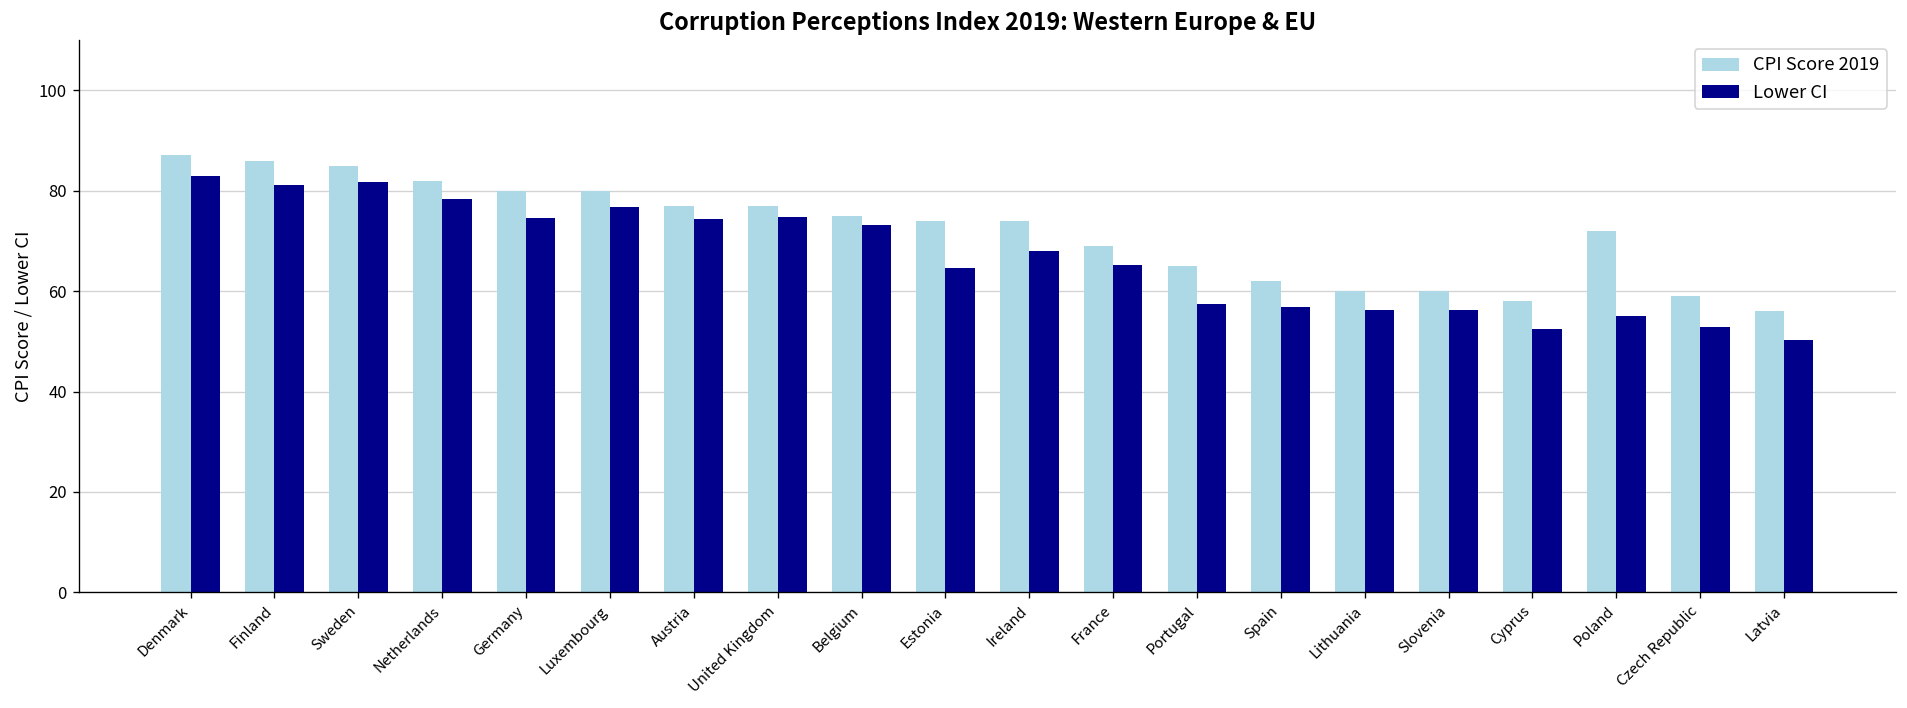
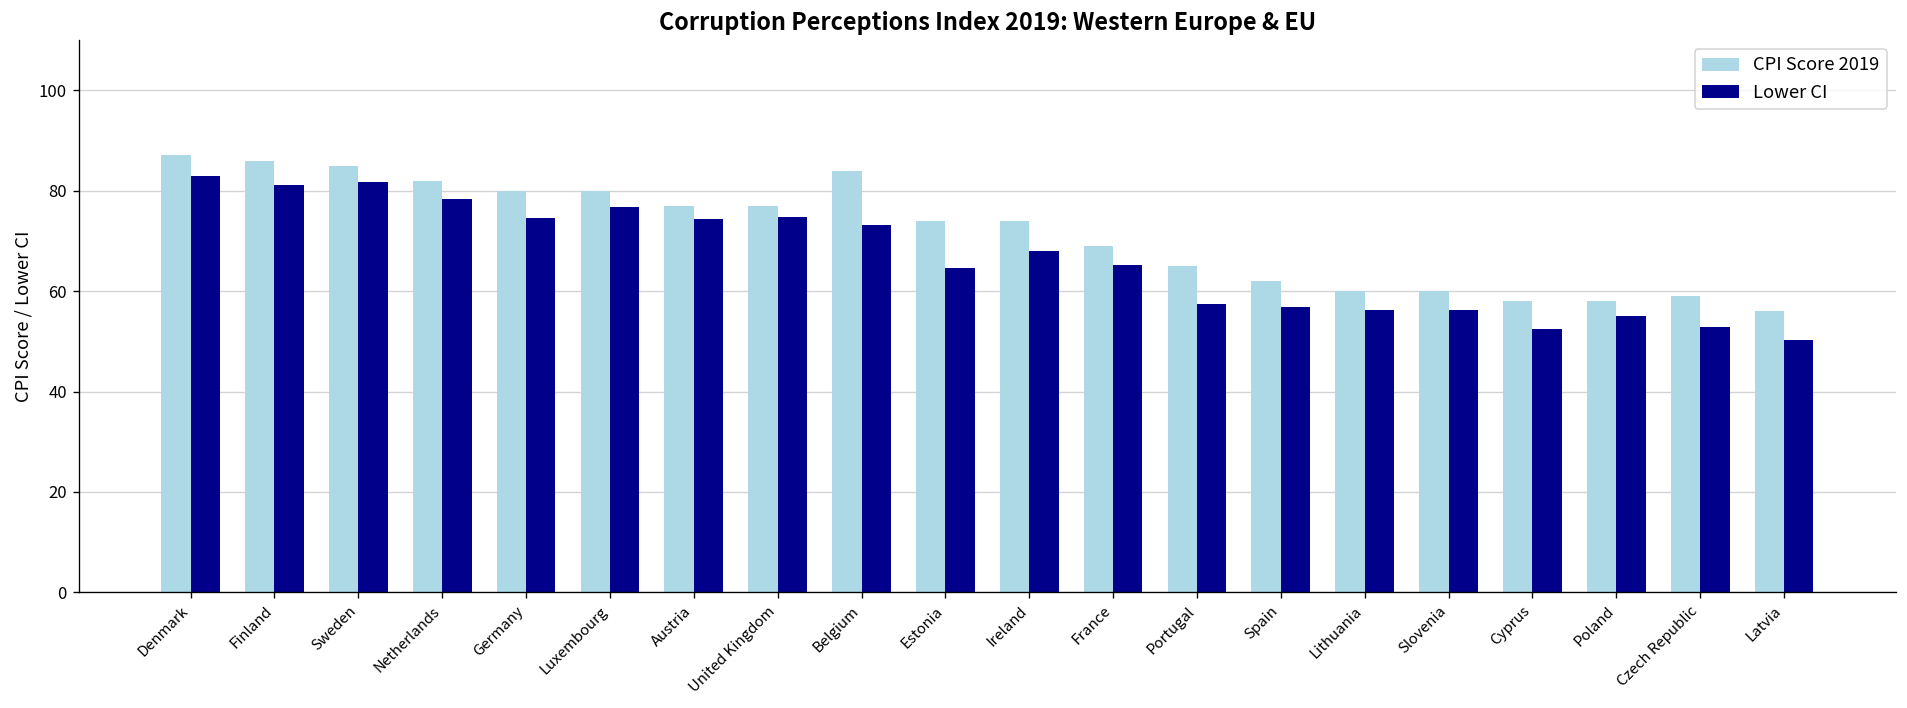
  {
    "CPI Score 2019": {
      "Denmark": 87,
      "Finland": 86,
      "Sweden": 85,
      "Netherlands": 82,
      "Germany": 80,
      "Luxembourg": 80,
      "Austria": 77,
      "United Kingdom": 77,
-     "Belgium": 75,
+     "Belgium": 84,
      "Estonia": 74,
      "Ireland": 74,
      "France": 69,
      "Portugal": 65,
      "Spain": 62,
      "Lithuania": 60,
      "Slovenia": 60,
      "Cyprus": 58,
-     "Poland": 72,
+     "Poland": 58,
      "Czech Republic": 59,
      "Latvia": 56
    },
    "Lower CI": {
      "Denmark": 83,
      "Finland": 81,
      "Sweden": 82,
      "Netherlands": 78,
      "Germany": 75,
      "Luxembourg": 77,
      "Austria": 74,
      "United Kingdom": 75,
      "Belgium": 73,
      "Estonia": 65,
      "Ireland": 68,
      "France": 65,
      "Portugal": 57,
      "Spain": 57,
      "Lithuania": 56,
      "Slovenia": 56,
      "Cyprus": 52,
      "Poland": 55,
      "Czech Republic": 53,
      "Latvia": 50
    }
  }
